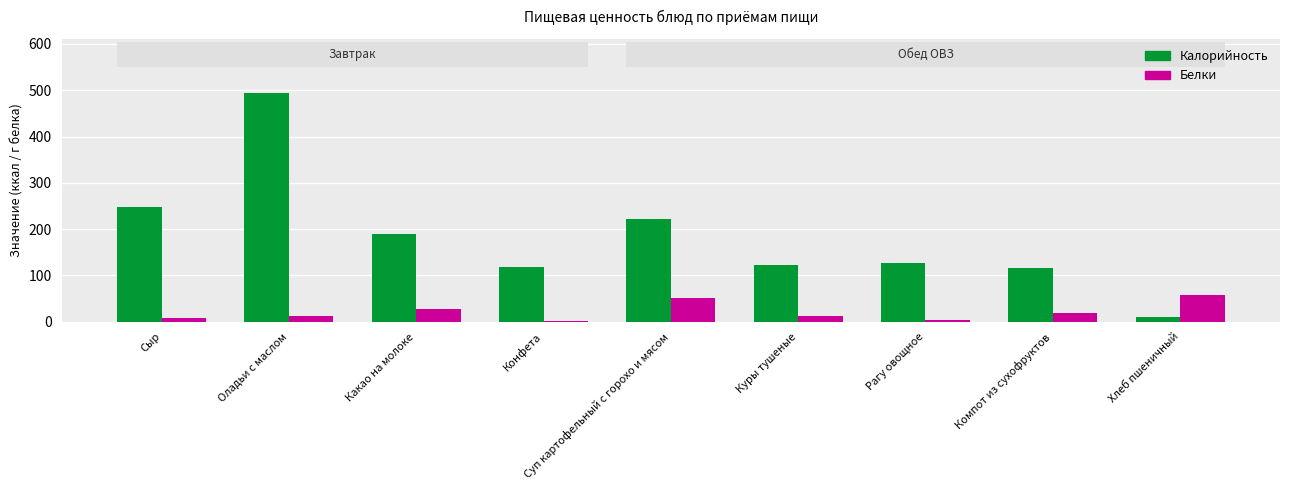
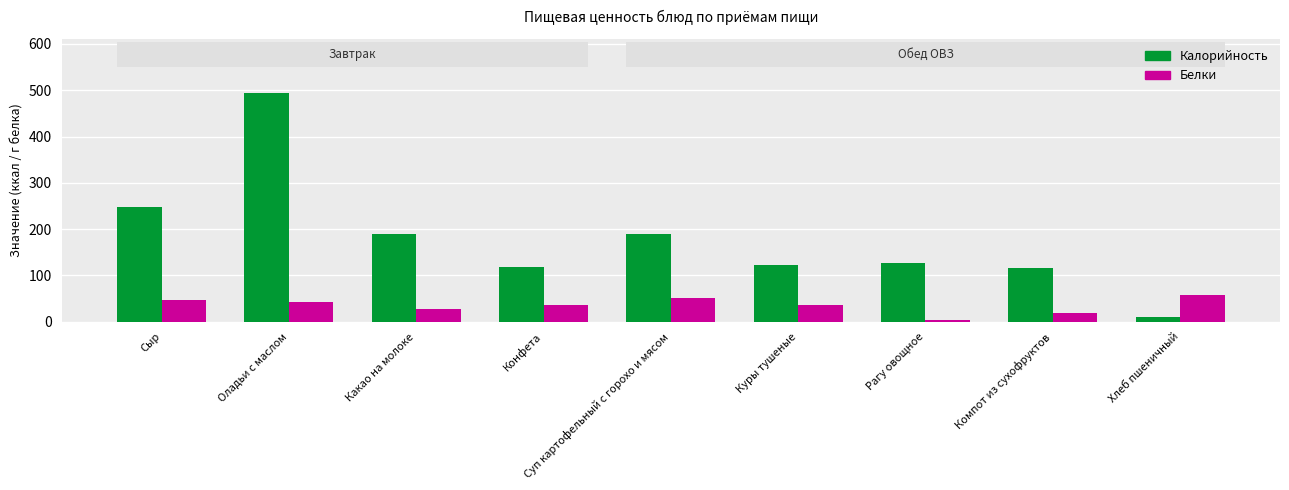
  {
    "Калорийность": {
      "Сыр": 250,
      "Оладьи с маслом": 490,
      "Какао на молоке": 190,
      "Конфета": 120,
-     "Суп картофельный с горохо и мясом": 220,
+     "Суп картофельный с горохо и мясом": 190,
      "Куры тушеные": 120,
      "Рагу овощное": 130,
      "Компот из сухофруктов": 120,
      "Хлеб пшеничный": 10
    },
    "Белки": {
-     "Сыр": 10,
-     "Оладьи с маслом": 10,
+     "Сыр": 50,
+     "Оладьи с маслом": 40,
      "Какао на молоке": 30,
-     "Конфета": 0,
+     "Конфета": 40,
      "Суп картофельный с горохо и мясом": 50,
-     "Куры тушеные": 10,
+     "Куры тушеные": 40,
      "Компот из сухофруктов": 20,
      "Хлеб пшеничный": 60
    }
  }
